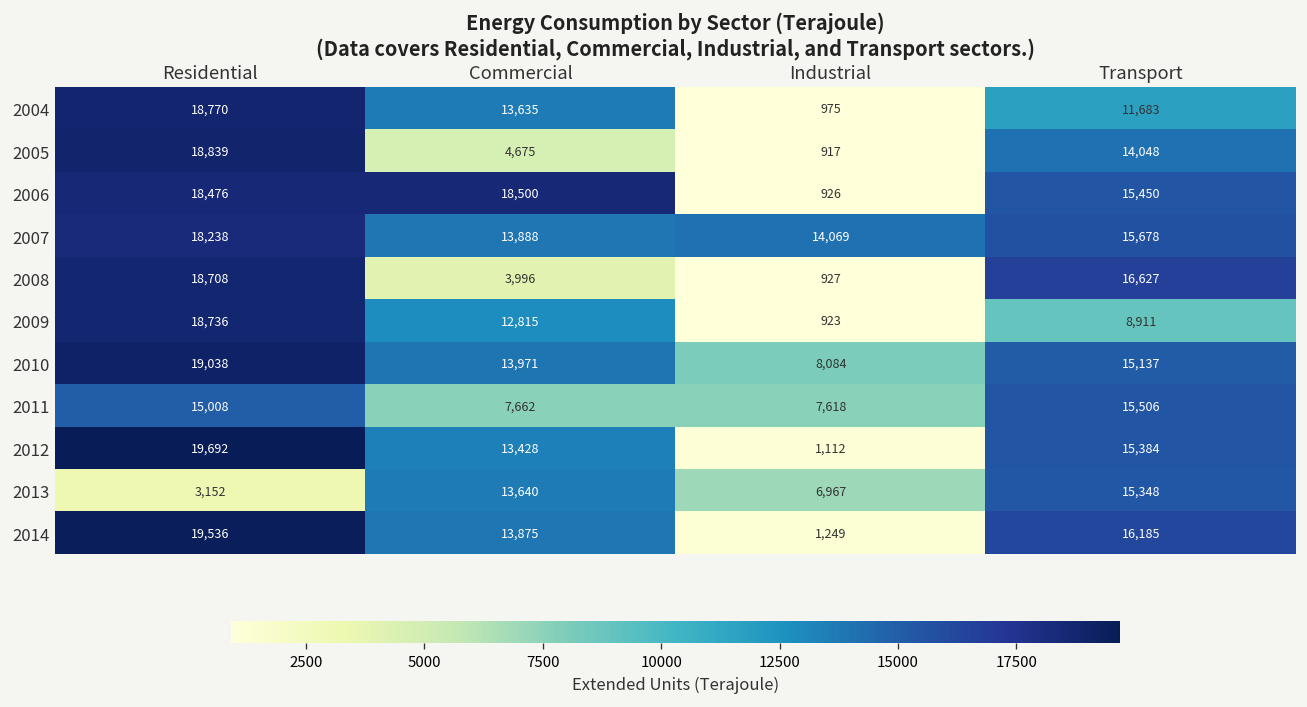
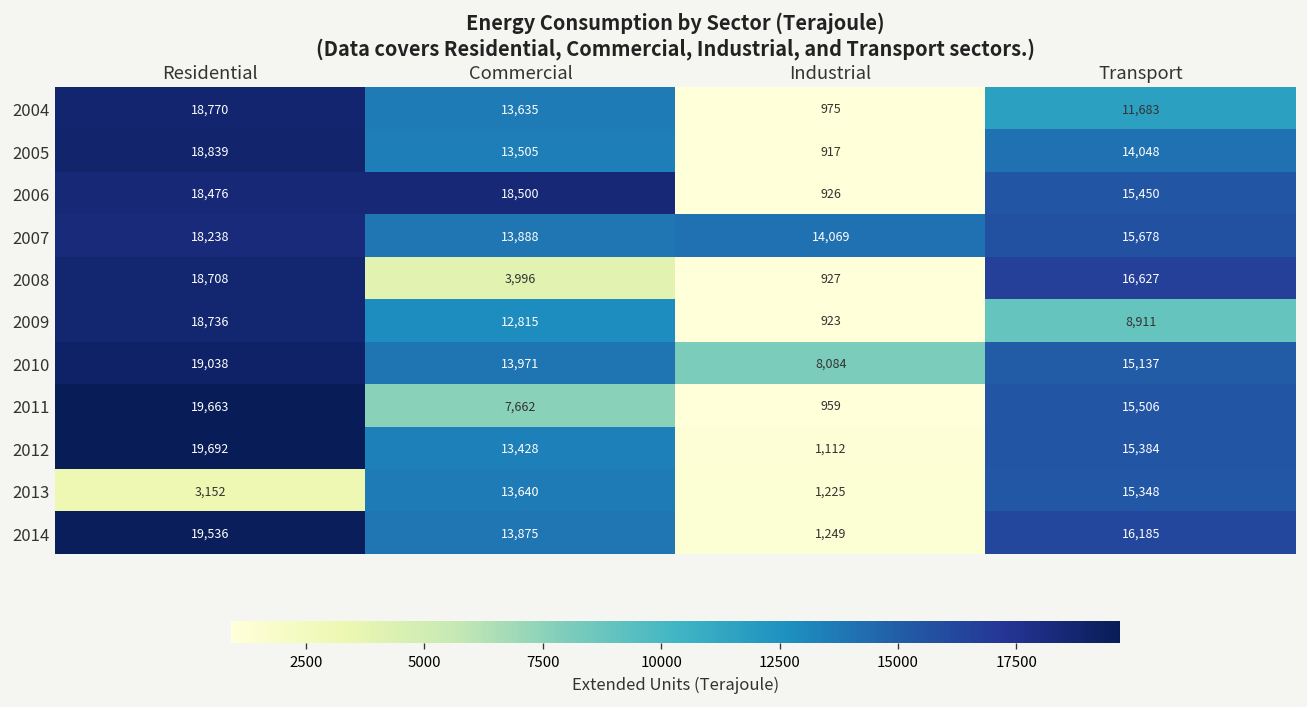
  {
    "2004": {
      "Residential": "18,770",
      "Commercial": "13,635",
      "Industrial": "975",
      "Transport": "11,683"
    },
    "2005": {
      "Residential": "18,839",
-     "Commercial": "4,675",
+     "Commercial": "13,505",
      "Industrial": "917",
      "Transport": "14,048"
    },
    "2006": {
      "Residential": "18,476",
      "Commercial": "18,500",
      "Industrial": "926",
      "Transport": "15,450"
    },
    "2007": {
      "Residential": "18,238",
      "Commercial": "13,888",
      "Industrial": "14,069",
      "Transport": "15,678"
    },
    "2008": {
      "Residential": "18,708",
      "Commercial": "3,996",
      "Industrial": "927",
      "Transport": "16,627"
    },
    "2009": {
      "Residential": "18,736",
      "Commercial": "12,815",
      "Industrial": "923",
      "Transport": "8,911"
    },
    "2010": {
      "Residential": "19,038",
      "Commercial": "13,971",
      "Industrial": "8,084",
      "Transport": "15,137"
    },
    "2011": {
-     "Residential": "15,008",
+     "Residential": "19,663",
      "Commercial": "7,662",
-     "Industrial": "7,618",
+     "Industrial": "959",
      "Transport": "15,506"
    },
    "2012": {
      "Residential": "19,692",
      "Commercial": "13,428",
      "Industrial": "1,112",
      "Transport": "15,384"
    },
    "2013": {
      "Residential": "3,152",
      "Commercial": "13,640",
-     "Industrial": "6,967",
+     "Industrial": "1,225",
      "Transport": "15,348"
    },
    "2014": {
      "Residential": "19,536",
      "Commercial": "13,875",
      "Industrial": "1,249",
      "Transport": "16,185"
    }
  }
